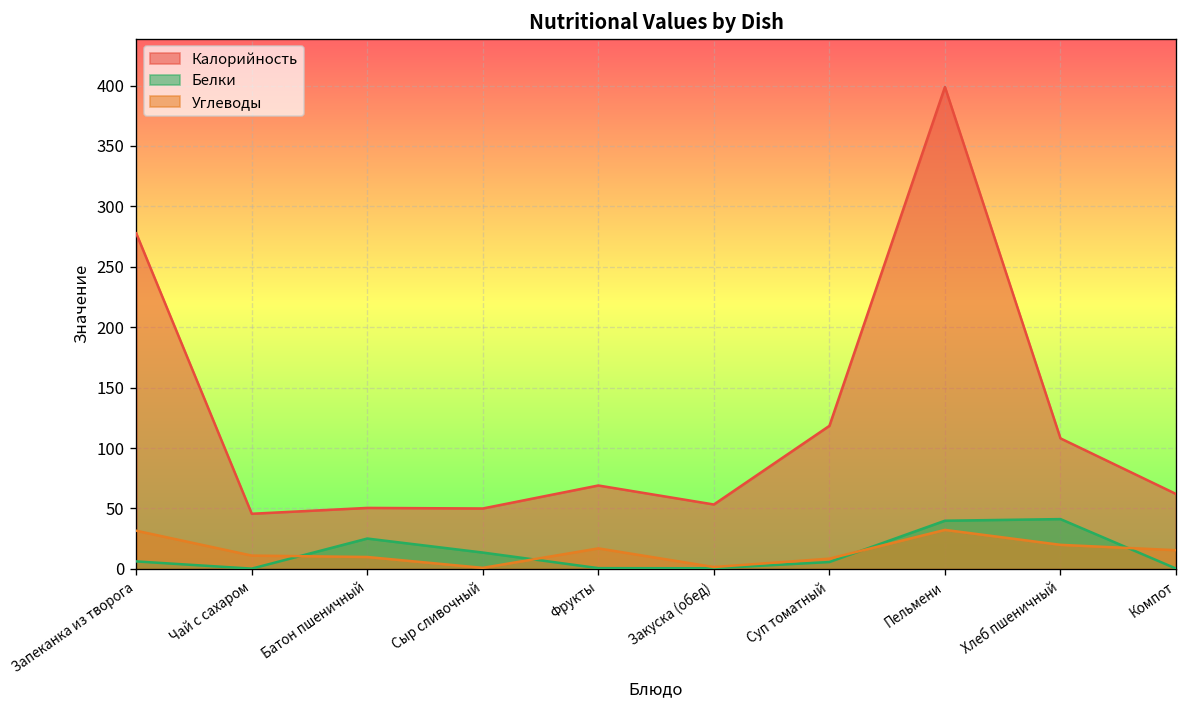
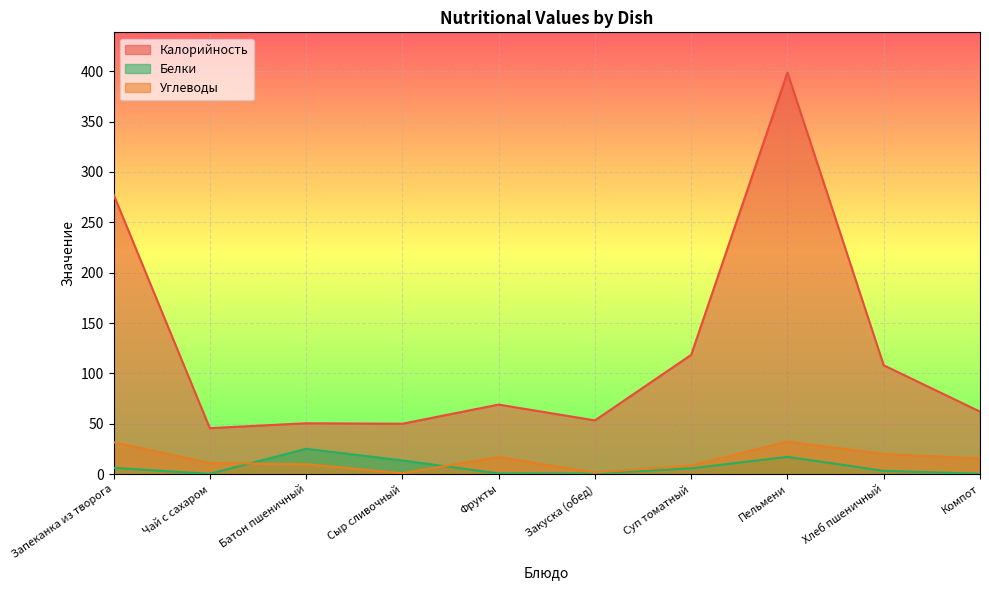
  {
    "Белки": {
      "Запеканка из творога": 6,
      "Чай с сахаром": 0,
      "Батон пшеничный": 25,
      "Сыр сливочный": 14,
      "Фрукты": 1,
      "Суп томатный": 6,
-     "Пельмени": 40,
-     "Хлеб пшеничный": 41,
+     "Пельмени": 17,
+     "Хлеб пшеничный": 3,
      "Компот": 0
    }
  }
